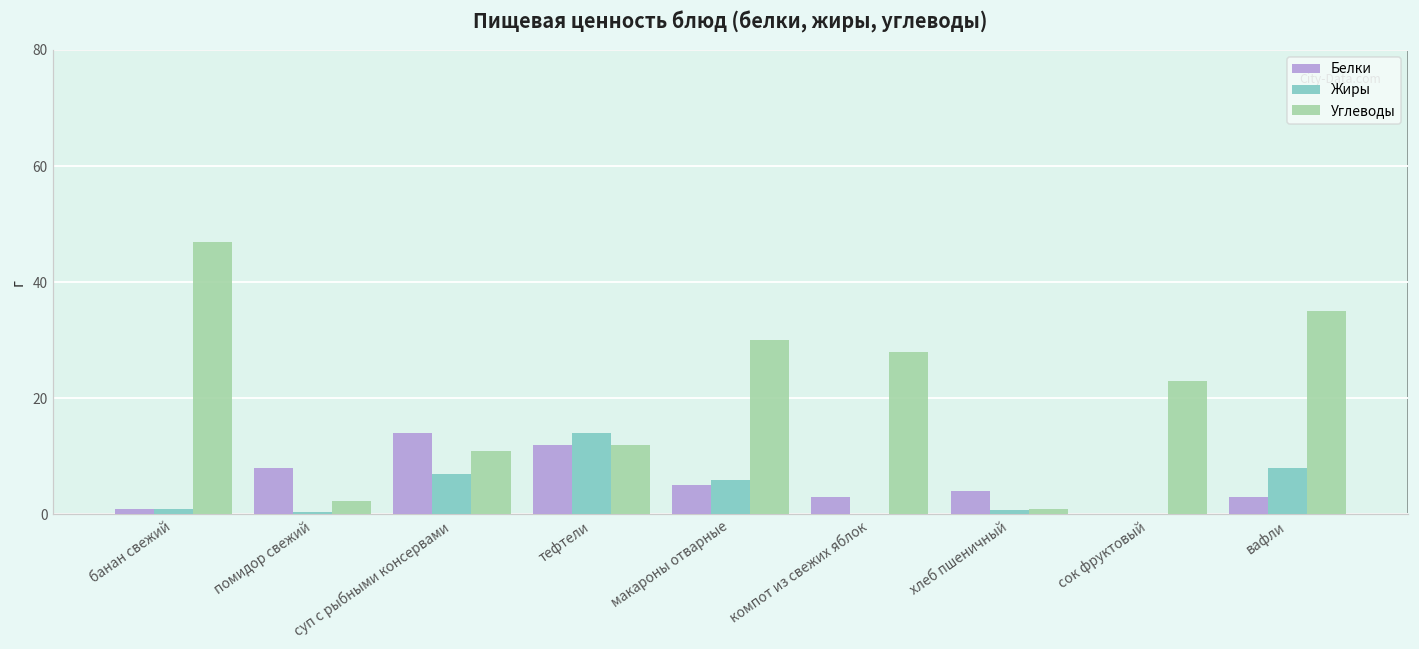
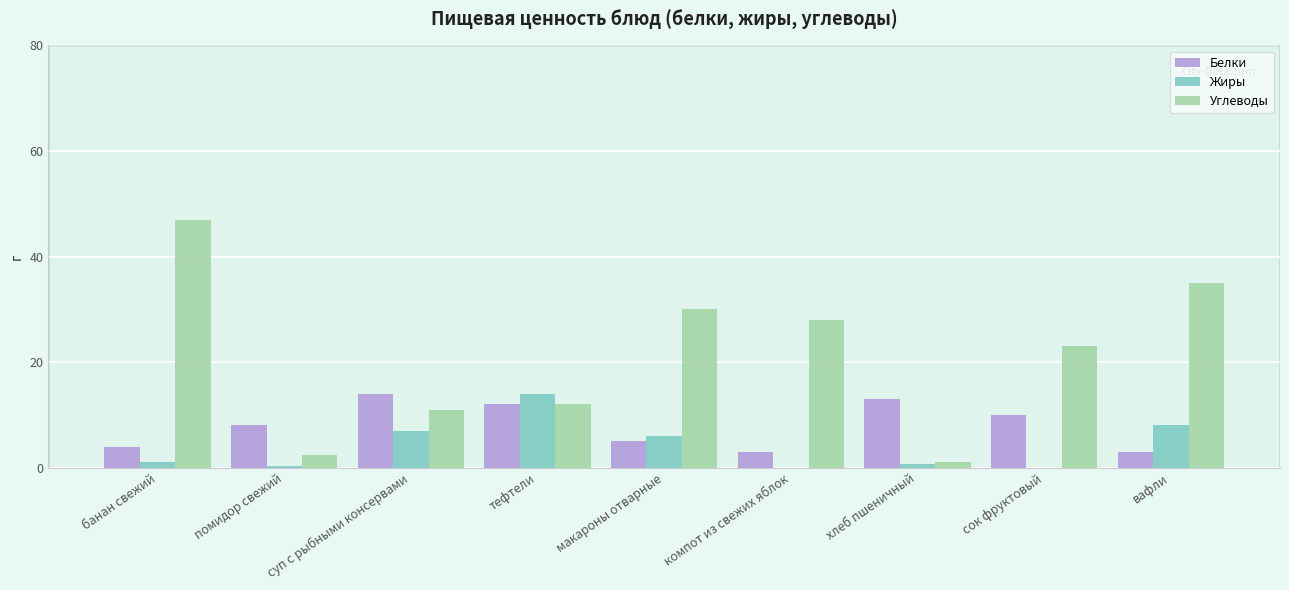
  {
    "Белки": {
-     "банан свежий": 1,
+     "банан свежий": 4,
      "помидор свежий": 8,
      "суп с рыбными консервами": 14,
      "тефтели": 12,
      "макароны отварные": 5,
      "компот из свежих яблок": 3,
-     "хлеб пшеничный": 4,
-     "сок фруктовый": 0,
+     "хлеб пшеничный": 13,
+     "сок фруктовый": 10,
      "вафли": 3
    }
  }
